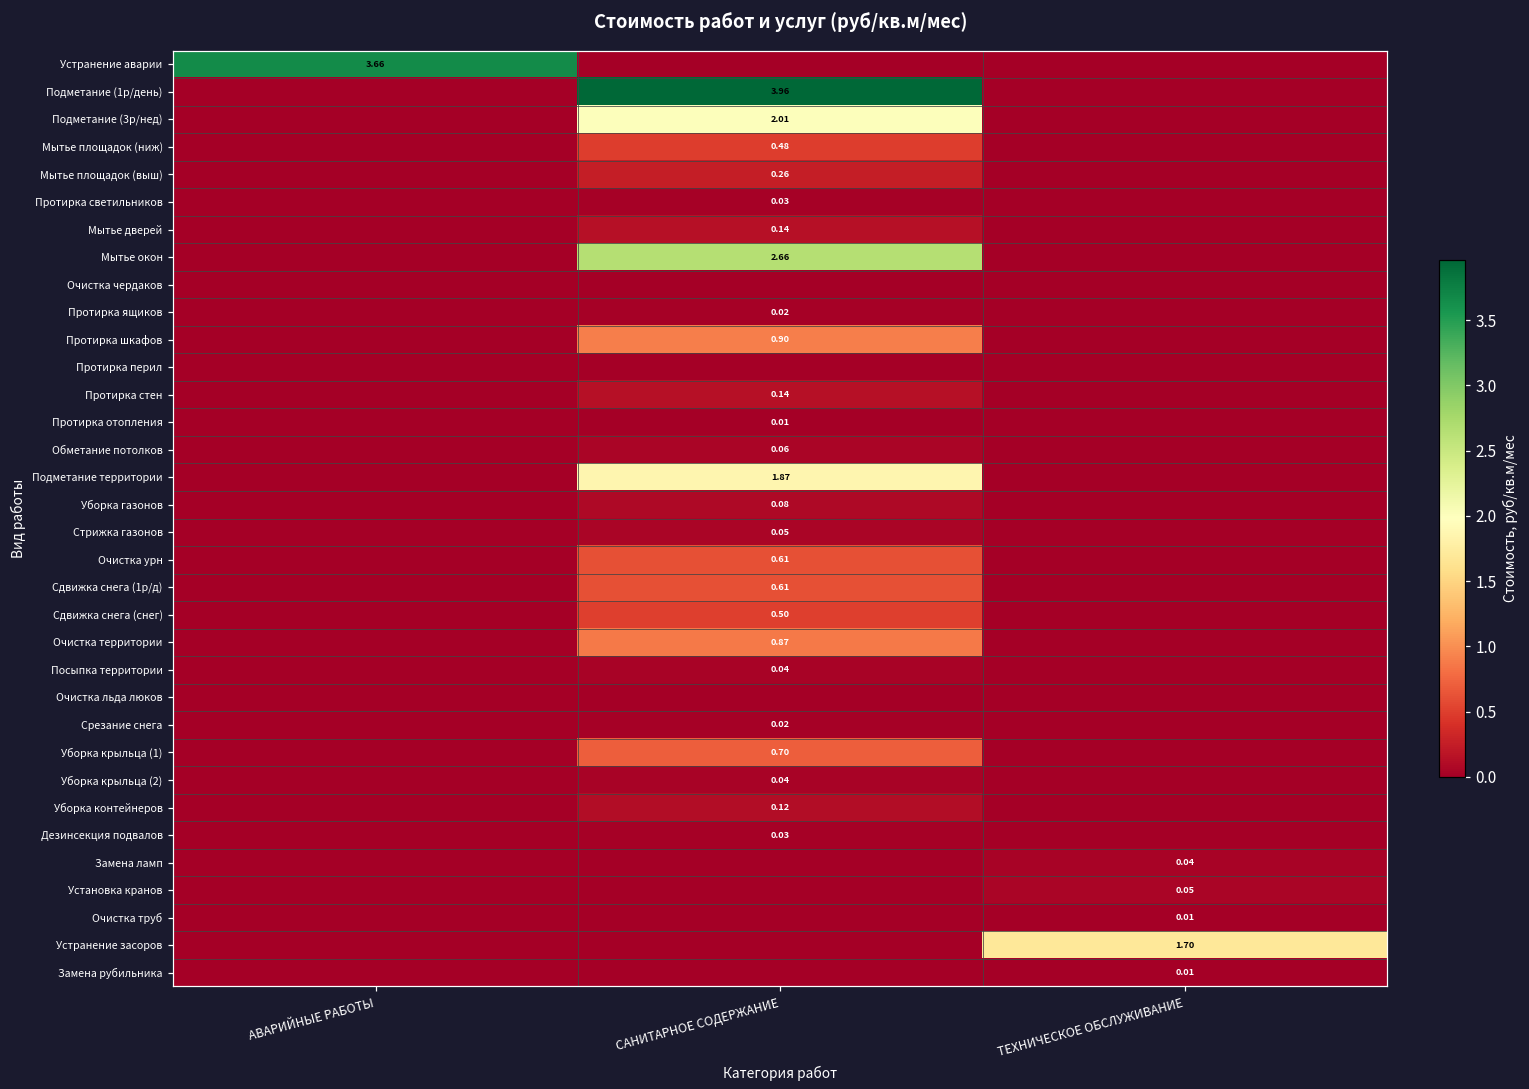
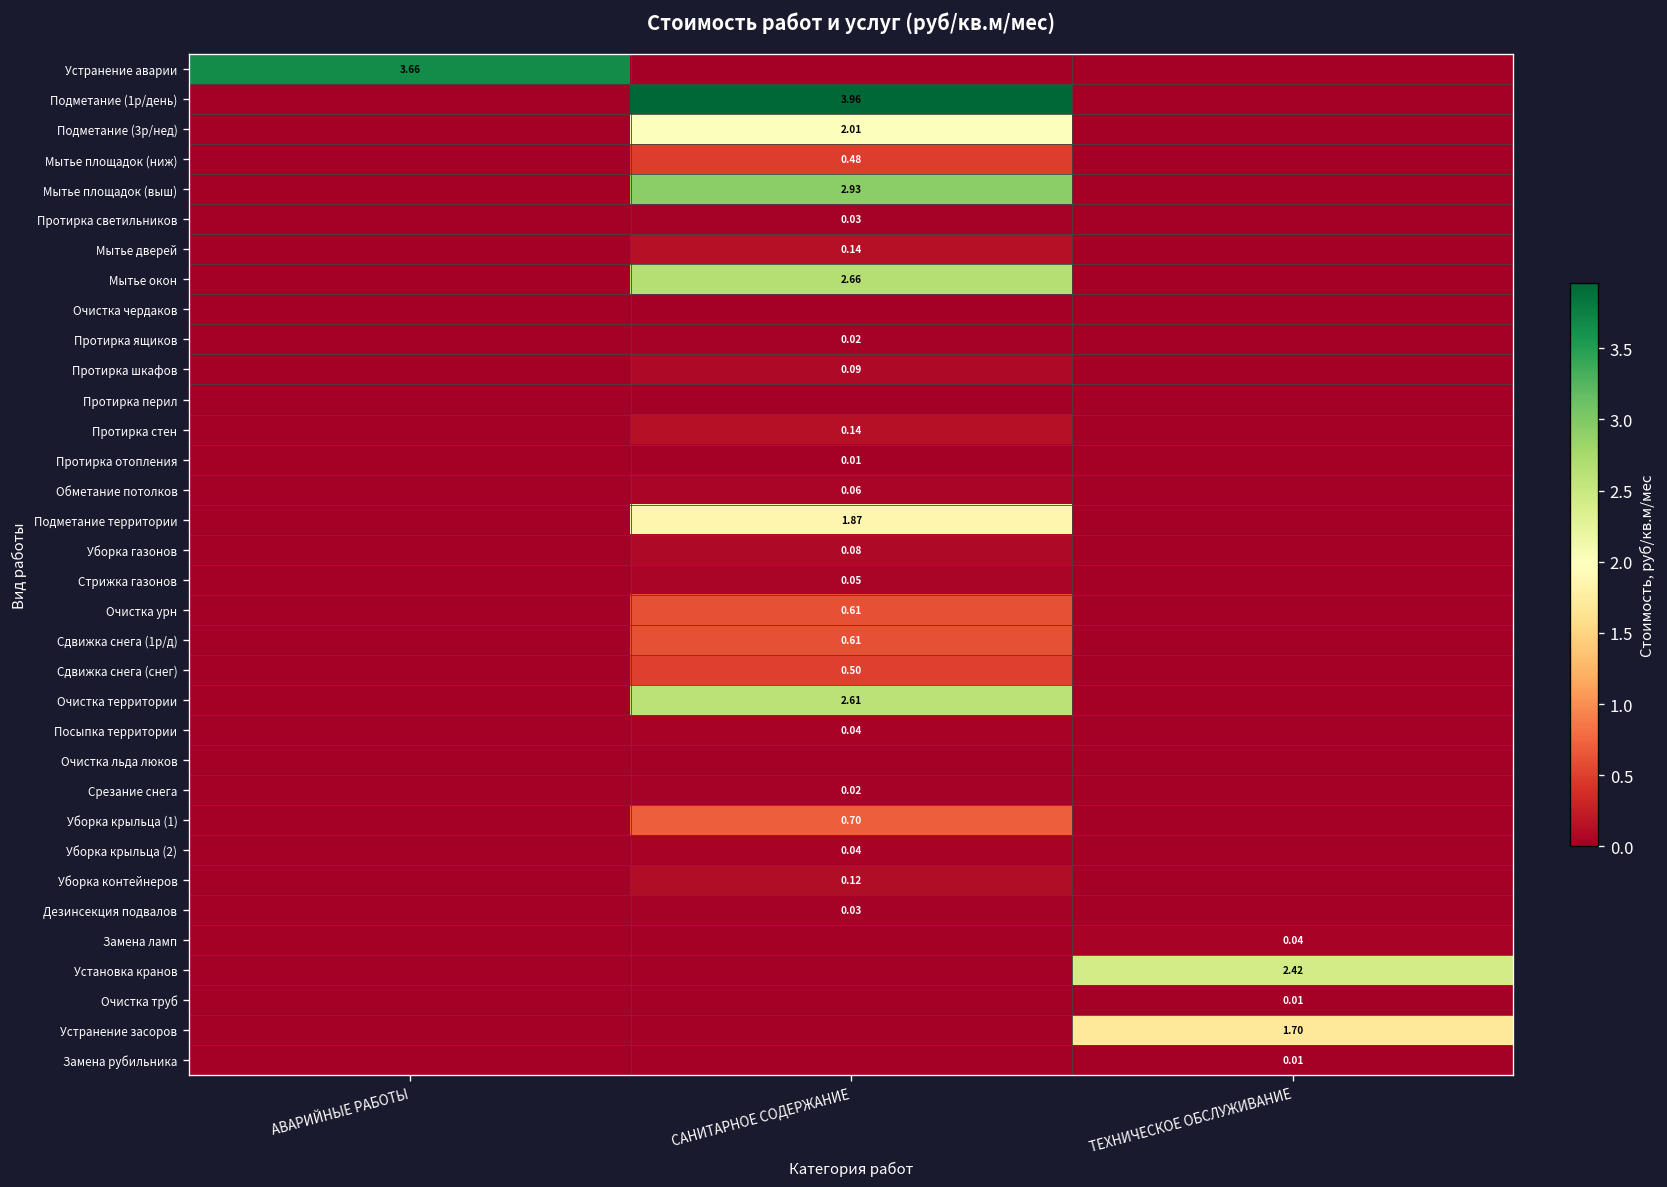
  {
    "Устранение аварии": {
      "АВАРИЙНЫЕ РАБОТЫ": 3.66
    },
    "Подметание (1р/день)": {
      "САНИТАРНОЕ СОДЕРЖАНИЕ": 3.96
    },
    "Подметание (3р/нед)": {
      "САНИТАРНОЕ СОДЕРЖАНИЕ": 2.01
    },
    "Мытье площадок (ниж)": {
      "САНИТАРНОЕ СОДЕРЖАНИЕ": 0.48
    },
    "Мытье площадок (выш)": {
-     "САНИТАРНОЕ СОДЕРЖАНИЕ": 0.26
+     "САНИТАРНОЕ СОДЕРЖАНИЕ": 2.93
    },
    "Протирка светильников": {
      "САНИТАРНОЕ СОДЕРЖАНИЕ": 0.03
    },
    "Мытье дверей": {
      "САНИТАРНОЕ СОДЕРЖАНИЕ": 0.14
    },
    "Мытье окон": {
      "САНИТАРНОЕ СОДЕРЖАНИЕ": 2.66
    },
    "Протирка ящиков": {
      "САНИТАРНОЕ СОДЕРЖАНИЕ": 0.02
    },
    "Протирка шкафов": {
-     "САНИТАРНОЕ СОДЕРЖАНИЕ": 0.90
+     "САНИТАРНОЕ СОДЕРЖАНИЕ": 0.09
    },
    "Протирка стен": {
      "САНИТАРНОЕ СОДЕРЖАНИЕ": 0.14
    },
    "Протирка отопления": {
      "САНИТАРНОЕ СОДЕРЖАНИЕ": 0.01
    },
    "Обметание потолков": {
      "САНИТАРНОЕ СОДЕРЖАНИЕ": 0.06
    },
    "Подметание территории": {
      "САНИТАРНОЕ СОДЕРЖАНИЕ": 1.87
    },
    "Уборка газонов": {
      "САНИТАРНОЕ СОДЕРЖАНИЕ": 0.08
    },
    "Стрижка газонов": {
      "САНИТАРНОЕ СОДЕРЖАНИЕ": 0.05
    },
    "Очистка урн": {
      "САНИТАРНОЕ СОДЕРЖАНИЕ": 0.61
    },
    "Сдвижка снега (1р/д)": {
      "САНИТАРНОЕ СОДЕРЖАНИЕ": 0.61
    },
    "Сдвижка снега (снег)": {
      "САНИТАРНОЕ СОДЕРЖАНИЕ": 0.50
    },
    "Очистка территории": {
-     "САНИТАРНОЕ СОДЕРЖАНИЕ": 0.87
+     "САНИТАРНОЕ СОДЕРЖАНИЕ": 2.61
    },
    "Посыпка территории": {
      "САНИТАРНОЕ СОДЕРЖАНИЕ": 0.04
    },
    "Срезание снега": {
      "САНИТАРНОЕ СОДЕРЖАНИЕ": 0.02
    },
    "Уборка крыльца (1)": {
      "САНИТАРНОЕ СОДЕРЖАНИЕ": 0.70
    },
    "Уборка крыльца (2)": {
      "САНИТАРНОЕ СОДЕРЖАНИЕ": 0.04
    },
    "Уборка контейнеров": {
      "САНИТАРНОЕ СОДЕРЖАНИЕ": 0.12
    },
    "Дезинсекция подвалов": {
      "САНИТАРНОЕ СОДЕРЖАНИЕ": 0.03
    },
    "Замена ламп": {
      "ТЕХНИЧЕСКОЕ ОБСЛУЖИВАНИЕ": 0.04
    },
    "Установка кранов": {
-     "ТЕХНИЧЕСКОЕ ОБСЛУЖИВАНИЕ": 0.05
+     "ТЕХНИЧЕСКОЕ ОБСЛУЖИВАНИЕ": 2.42
    },
    "Очистка труб": {
      "ТЕХНИЧЕСКОЕ ОБСЛУЖИВАНИЕ": 0.01
    },
    "Устранение засоров": {
      "ТЕХНИЧЕСКОЕ ОБСЛУЖИВАНИЕ": 1.70
    },
    "Замена рубильника": {
      "ТЕХНИЧЕСКОЕ ОБСЛУЖИВАНИЕ": 0.01
    }
  }
